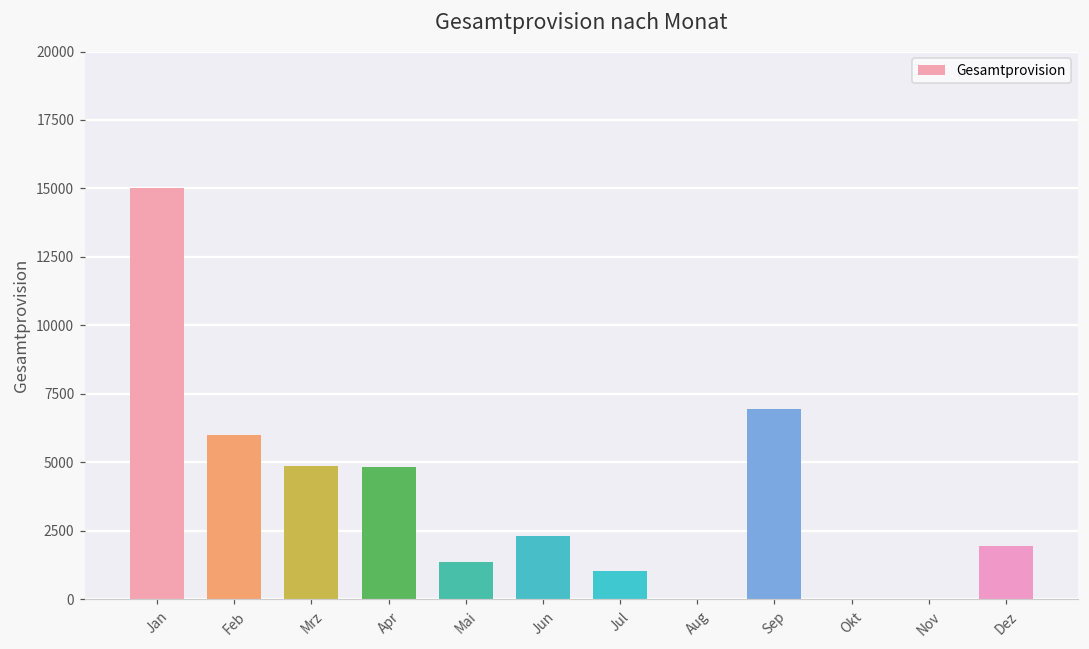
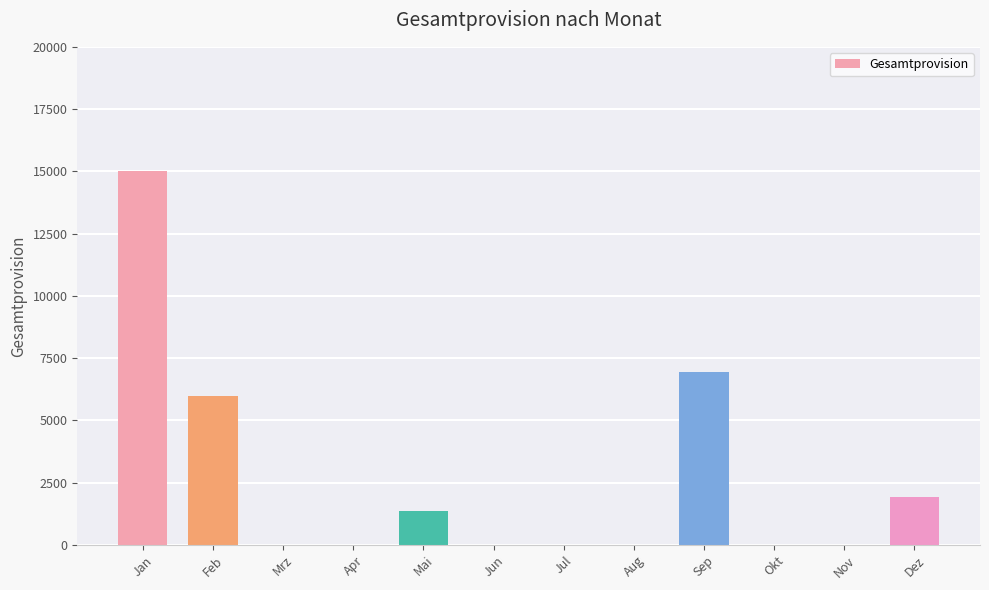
  {
    "Jan": 15000,
    "Feb": 6000,
-   "Mrz": 4900,
-   "Apr": 4800,
+   "Mrz": 0,
+   "Apr": 0,
    "Mai": 1400,
-   "Jun": 2300,
-   "Jul": 1000,
+   "Jun": 0,
+   "Jul": 0,
    "Aug": 0,
    "Sep": 7000,
    "Okt": 0,
    "Nov": 0,
    "Dez": 1900
  }
